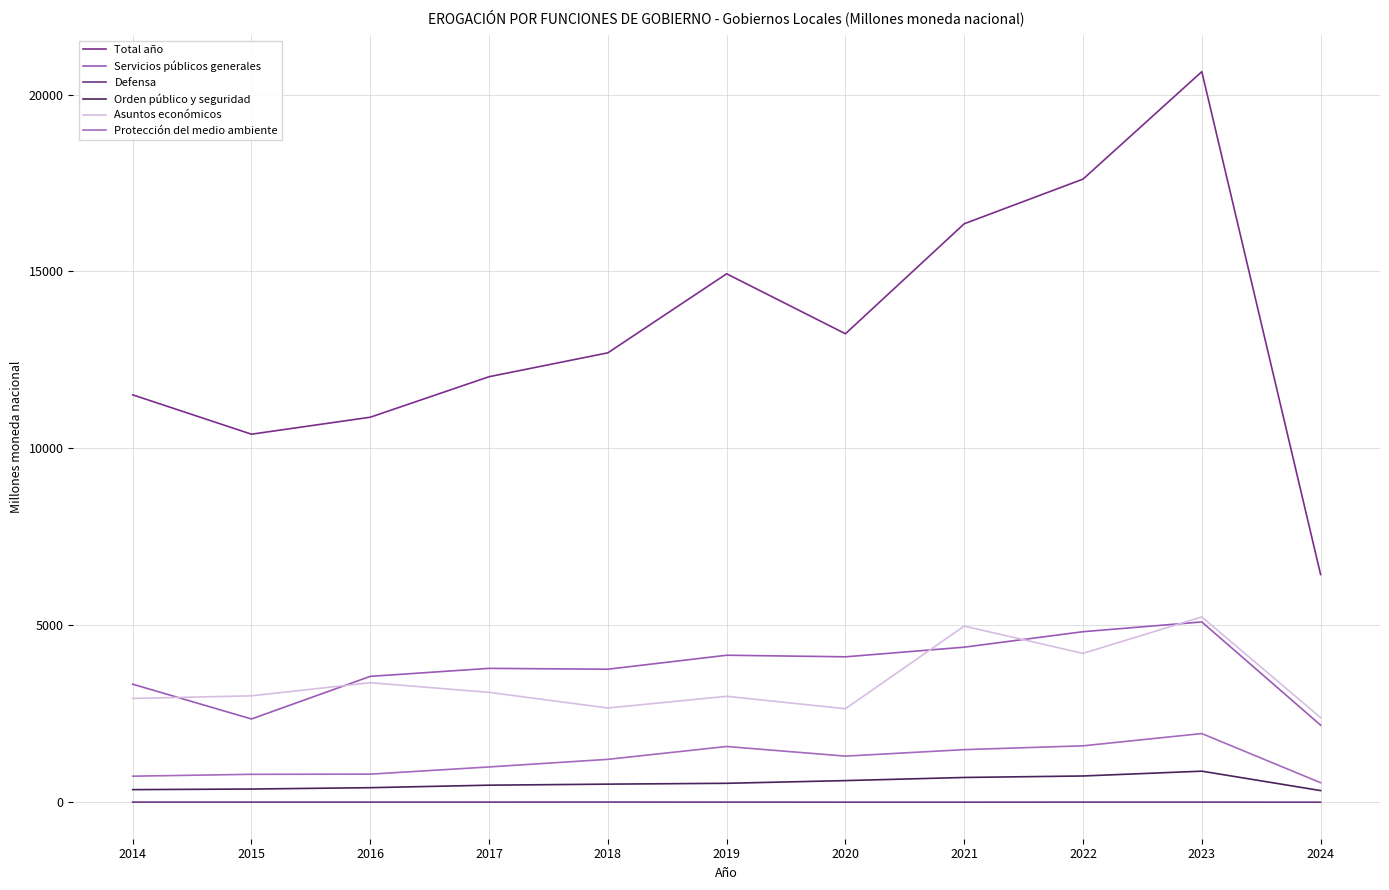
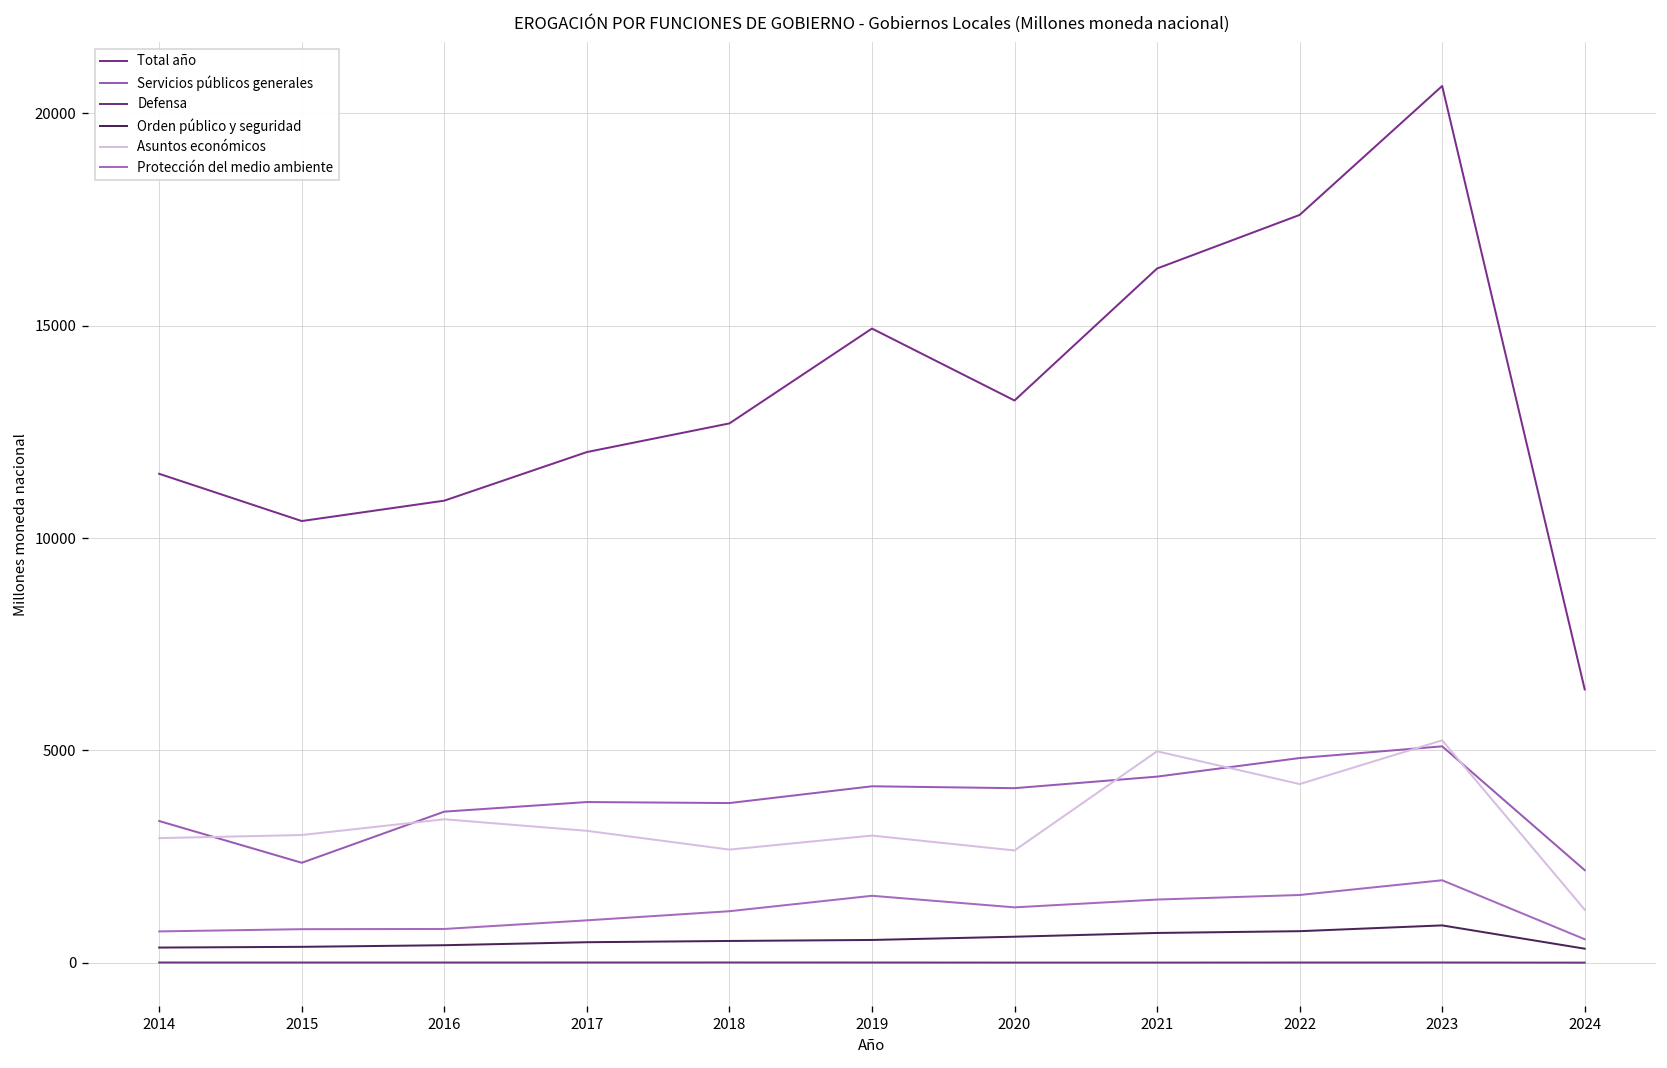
  {
    "Asuntos económicos": {
      "2014": 2900,
      "2015": 3000,
      "2016": 3400,
      "2017": 3100,
      "2018": 2700,
      "2019": 3000,
      "2020": 2600,
      "2021": 5000,
      "2022": 4200,
      "2023": 5200,
-     "2024": 2400
+     "2024": 1200
    }
  }
